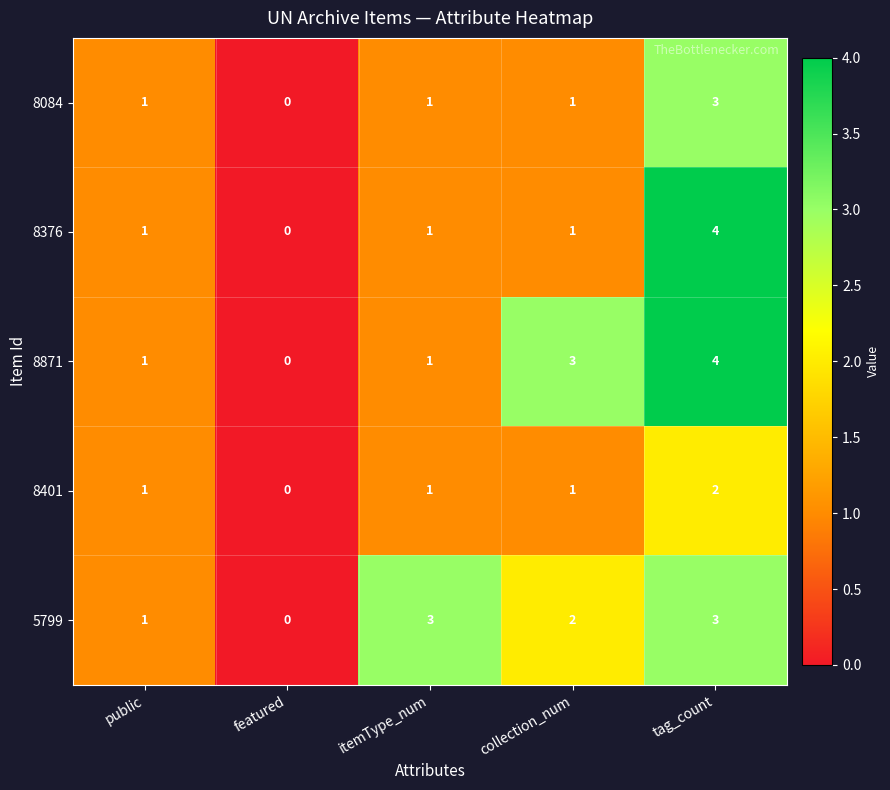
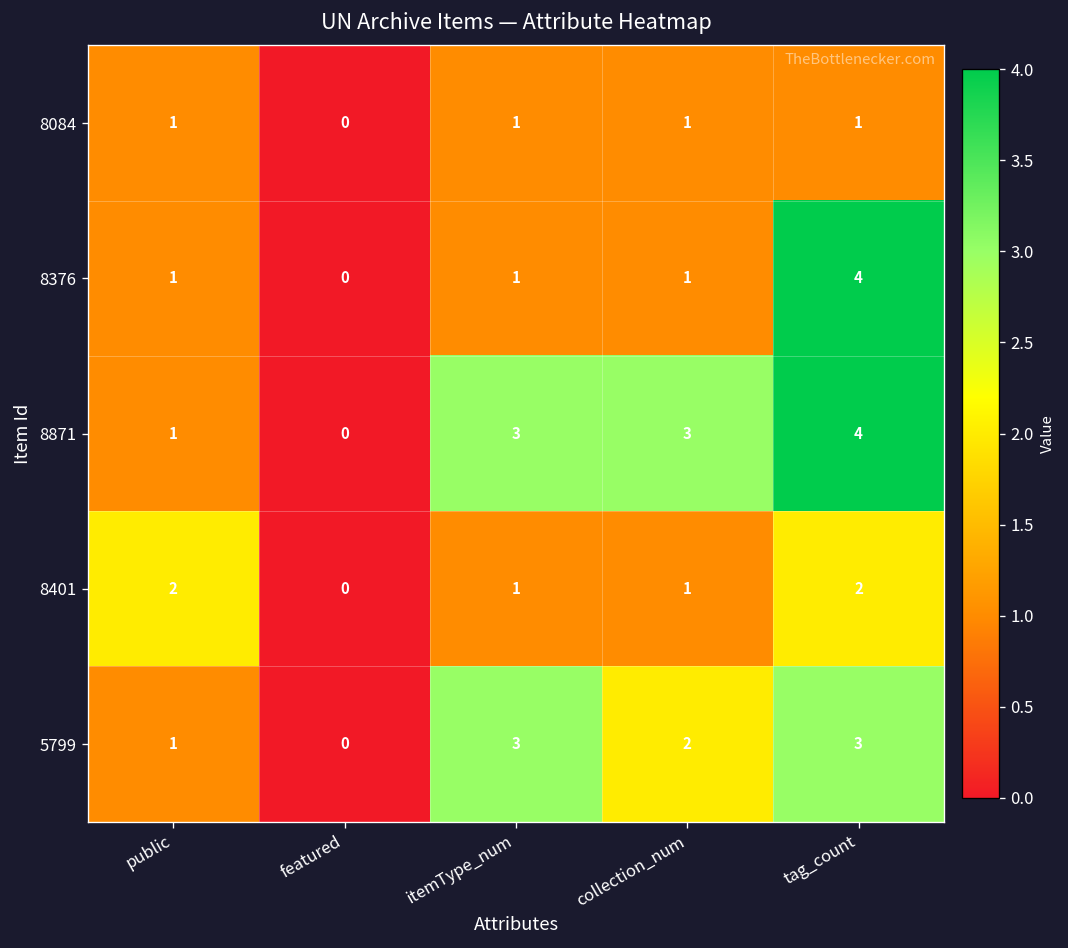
  {
    "8084": {
      "public": 1,
      "featured": 0,
      "itemType_num": 1,
      "collection_num": 1,
-     "tag_count": 3
+     "tag_count": 1
    },
    "8376": {
      "public": 1,
      "featured": 0,
      "itemType_num": 1,
      "collection_num": 1,
      "tag_count": 4
    },
    "8871": {
      "public": 1,
      "featured": 0,
-     "itemType_num": 1,
+     "itemType_num": 3,
      "collection_num": 3,
      "tag_count": 4
    },
    "8401": {
-     "public": 1,
+     "public": 2,
      "featured": 0,
      "itemType_num": 1,
      "collection_num": 1,
      "tag_count": 2
    },
    "5799": {
      "public": 1,
      "featured": 0,
      "itemType_num": 3,
      "collection_num": 2,
      "tag_count": 3
    }
  }
